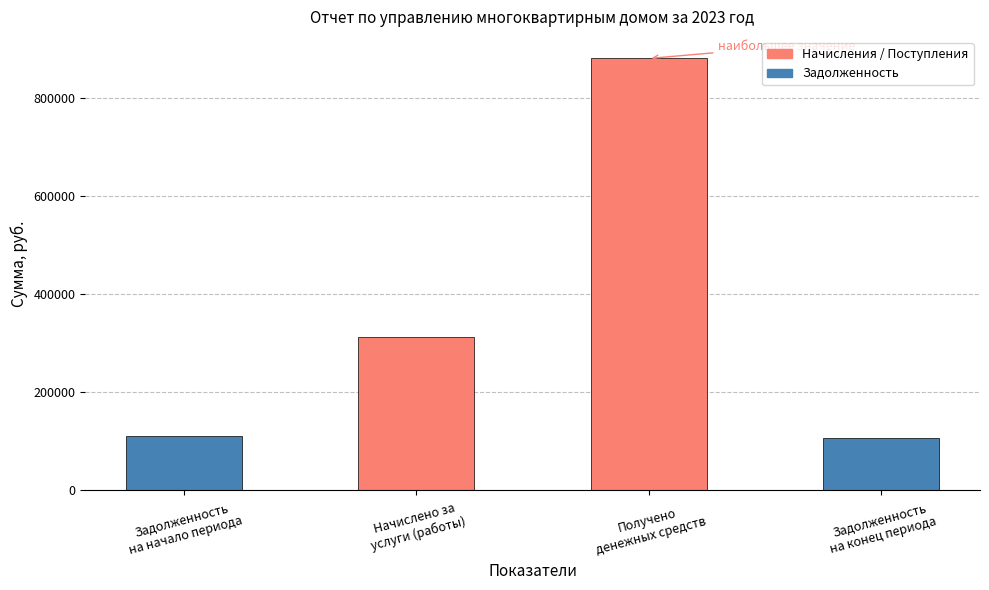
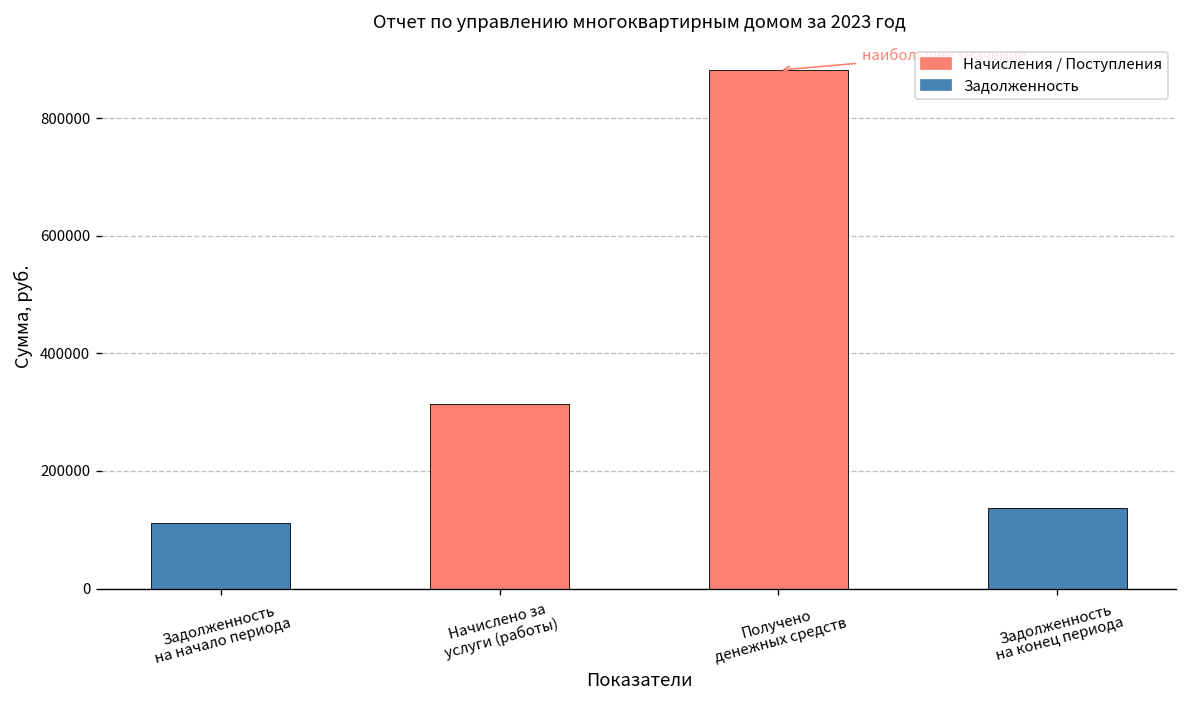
  {
    "Задолженность на начало периода": 110000,
    "Начислено за услуги (работы)": 310000,
    "Получено денежных средств": 880000,
-   "Задолженность на конец периода": 110000
+   "Задолженность на конец периода": 140000
  }
